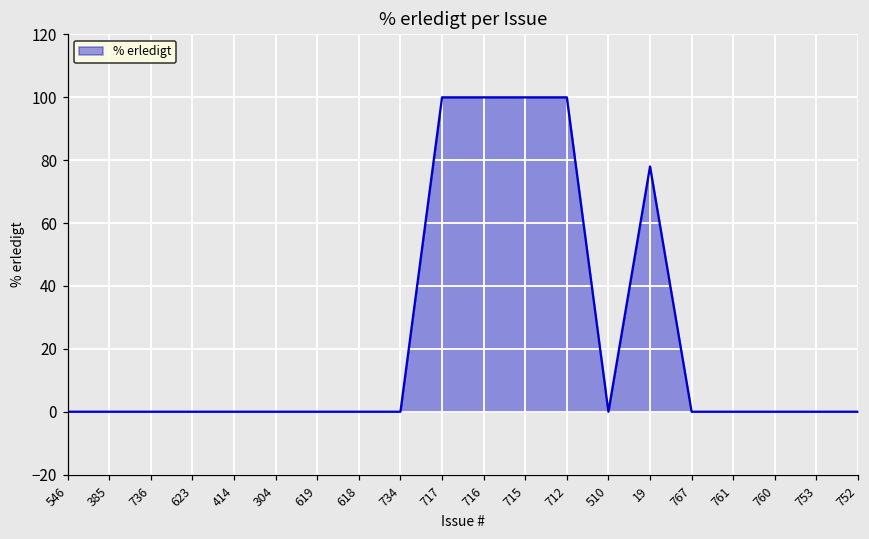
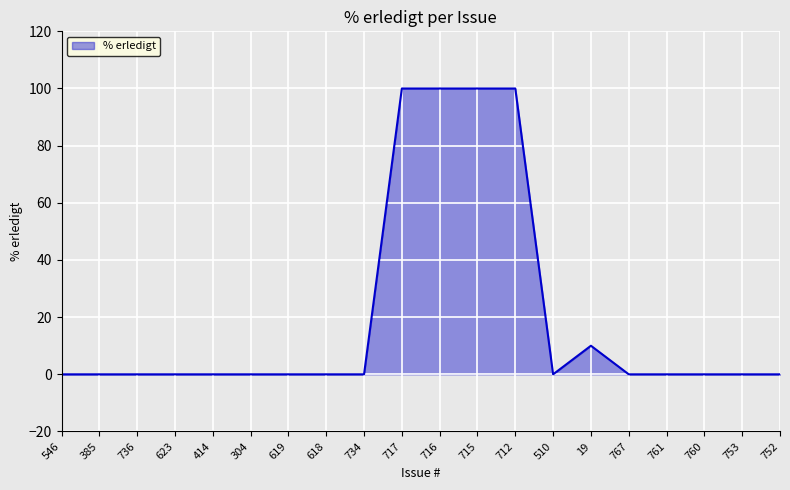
  {
    "546": 0,
    "385": 0,
    "736": 0,
    "623": 0,
    "414": 0,
    "304": 0,
    "619": 0,
    "618": 0,
    "734": 0,
    "717": 100,
    "716": 100,
    "715": 100,
    "712": 100,
    "510": 0,
-   "19": 78,
+   "19": 10,
    "767": 0,
    "761": 0,
    "760": 0,
    "753": 0,
    "752": 0
  }
